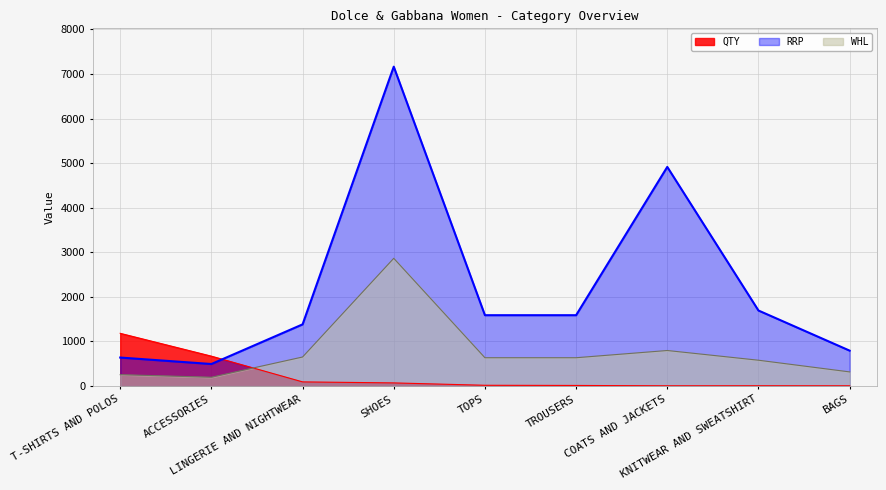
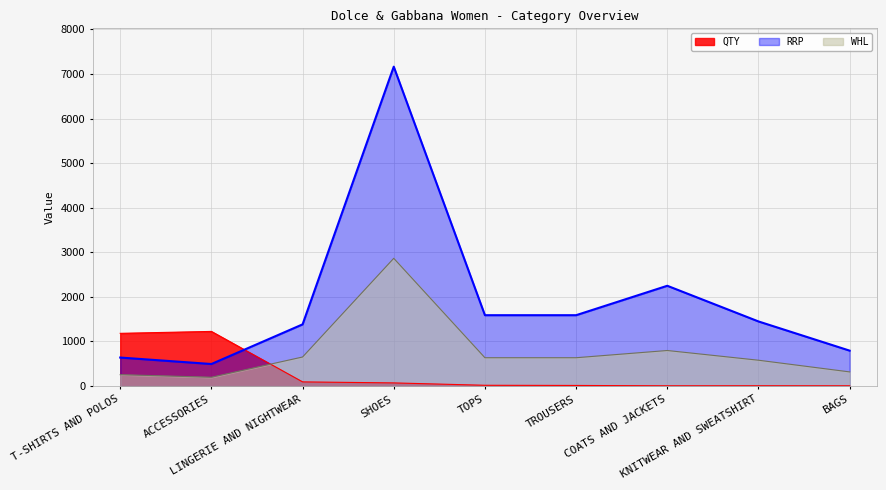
  {
    "QTY": {
      "T-SHIRTS AND POLOS": 1200,
-     "ACCESSORIES": 700,
+     "ACCESSORIES": 1200,
      "LINGERIE AND NIGHTWEAR": 100,
      "SHOES": 100,
      "TOPS": 0,
      "TROUSERS": 0,
      "COATS AND JACKETS": 0,
      "KNITWEAR AND SWEATSHIRT": 0,
      "BAGS": 0
    },
    "RRP": {
      "T-SHIRTS AND POLOS": 600,
      "ACCESSORIES": 500,
      "LINGERIE AND NIGHTWEAR": 1400,
      "SHOES": 7200,
      "TOPS": 1600,
      "TROUSERS": 1600,
-     "COATS AND JACKETS": 4900,
-     "KNITWEAR AND SWEATSHIRT": 1700,
+     "COATS AND JACKETS": 2300,
+     "KNITWEAR AND SWEATSHIRT": 1500,
      "BAGS": 800
    },
    "WHL": {
      "T-SHIRTS AND POLOS": 300,
      "ACCESSORIES": 200,
      "LINGERIE AND NIGHTWEAR": 700,
      "SHOES": 2900,
      "TOPS": 600,
      "TROUSERS": 600,
      "COATS AND JACKETS": 800,
      "KNITWEAR AND SWEATSHIRT": 600,
      "BAGS": 300
    }
  }
